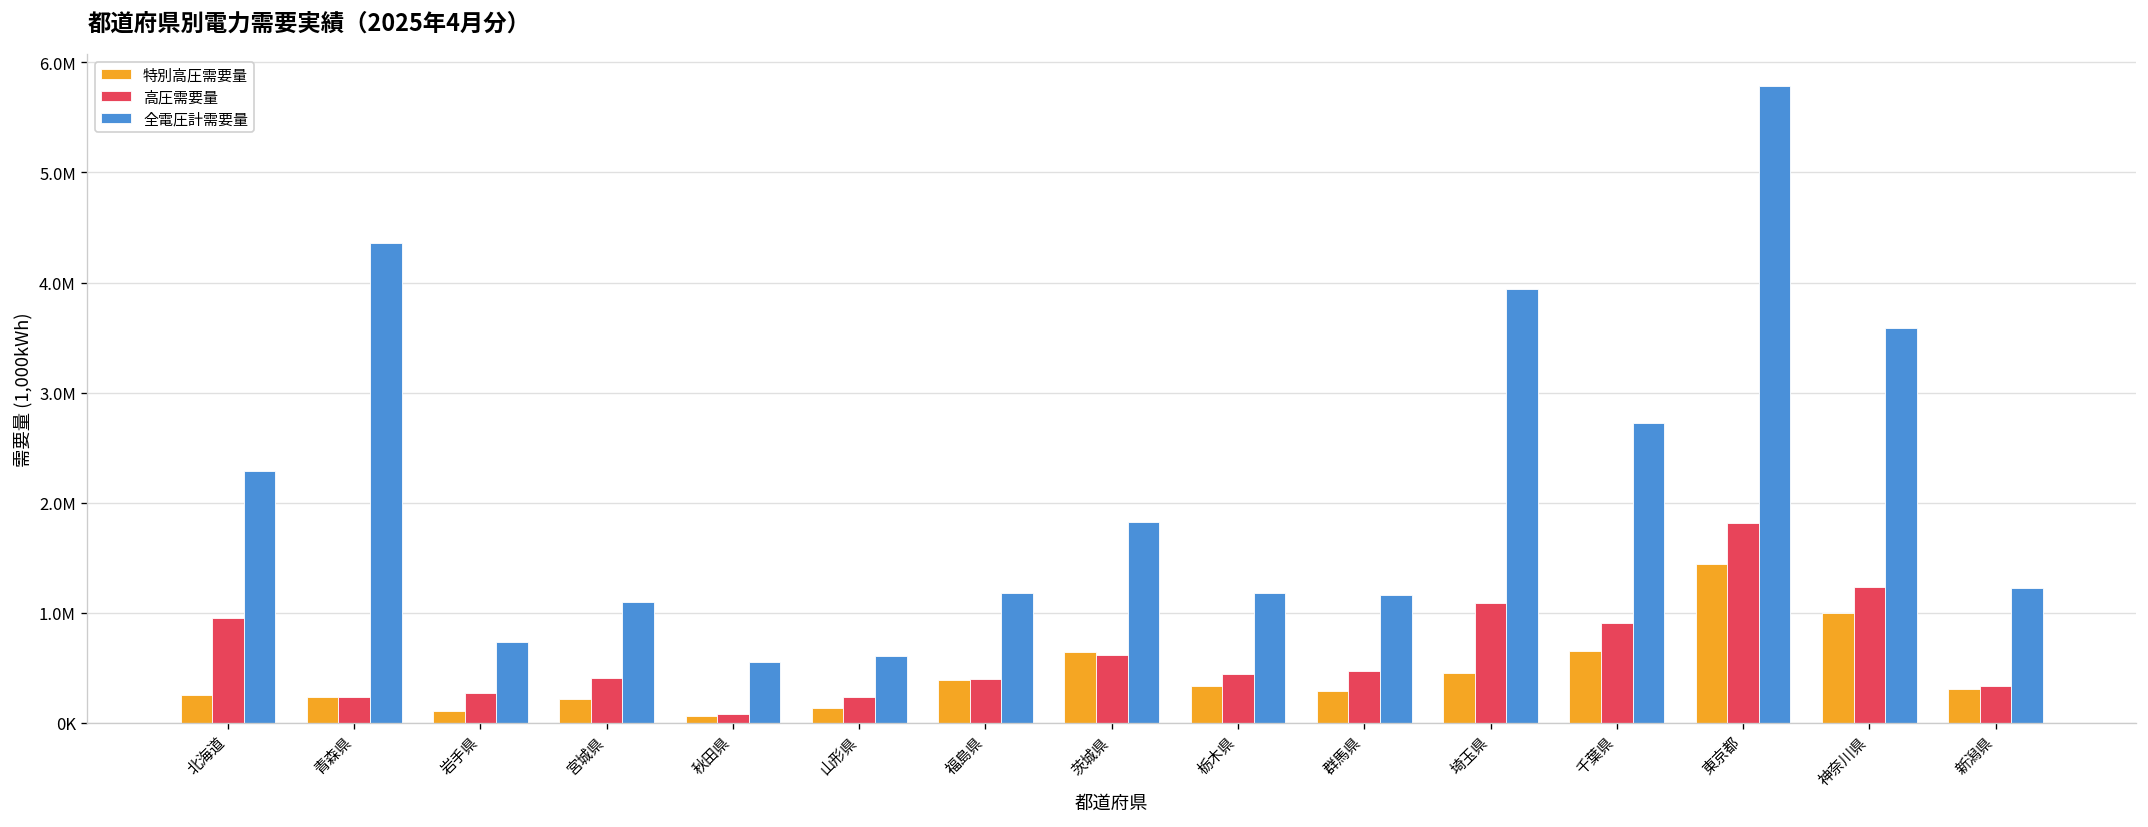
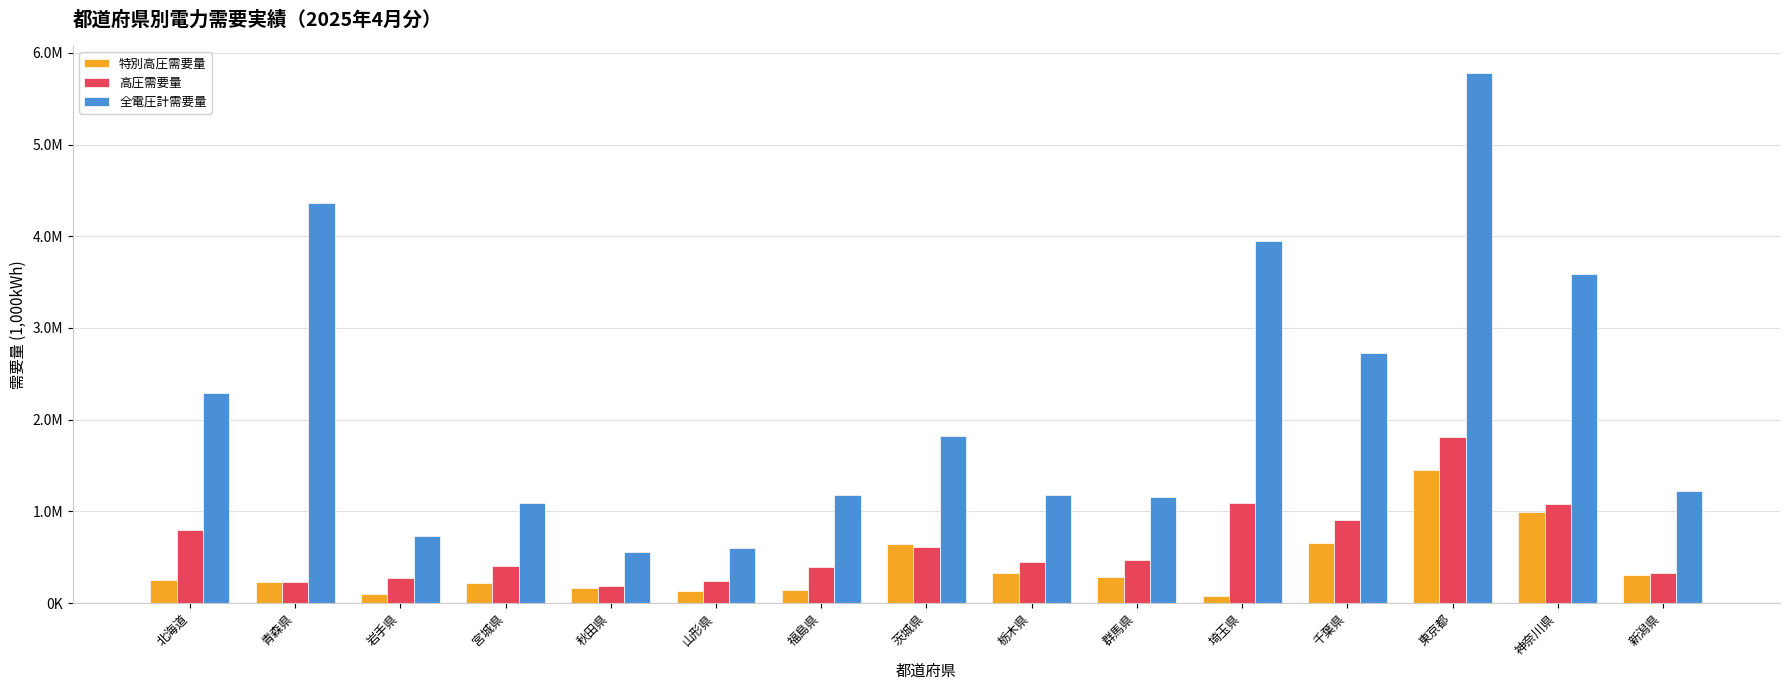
  {
    "特別高圧需要量": {
      "北海道": 300000,
      "青森県": 200000,
      "岩手県": 100000,
      "宮城県": 200000,
-     "秋田県": 100000,
+     "秋田県": 200000,
      "山形県": 100000,
-     "福島県": 400000,
+     "福島県": 100000,
      "茨城県": 600000,
      "栃木県": 300000,
      "群馬県": 300000,
-     "埼玉県": 500000,
+     "埼玉県": 100000,
      "千葉県": 700000,
      "東京都": 1400000,
      "神奈川県": 1000000,
      "新潟県": 300000
    },
    "高圧需要量": {
-     "北海道": 1000000,
+     "北海道": 800000,
      "青森県": 200000,
      "岩手県": 300000,
      "宮城県": 400000,
-     "秋田県": 100000,
+     "秋田県": 200000,
      "山形県": 200000,
      "福島県": 400000,
      "茨城県": 600000,
      "栃木県": 400000,
      "群馬県": 500000,
      "埼玉県": 1100000,
      "千葉県": 900000,
      "東京都": 1800000,
-     "神奈川県": 1200000,
+     "神奈川県": 1100000,
      "新潟県": 300000
    },
    "全電圧計需要量": {
      "北海道": 2300000,
      "青森県": 4400000,
      "岩手県": 700000,
      "宮城県": 1100000,
      "秋田県": 600000,
      "山形県": 600000,
      "福島県": 1200000,
      "茨城県": 1800000,
      "栃木県": 1200000,
      "群馬県": 1200000,
      "埼玉県": 3900000,
      "千葉県": 2700000,
      "東京都": 5800000,
      "神奈川県": 3600000,
      "新潟県": 1200000
    }
  }
